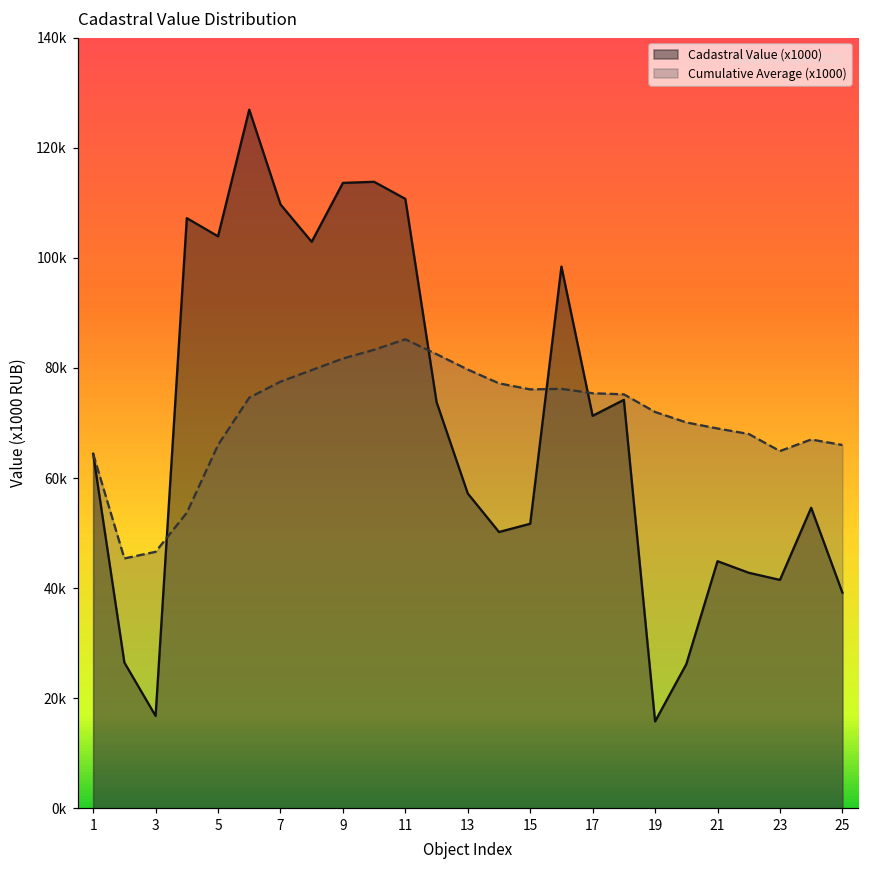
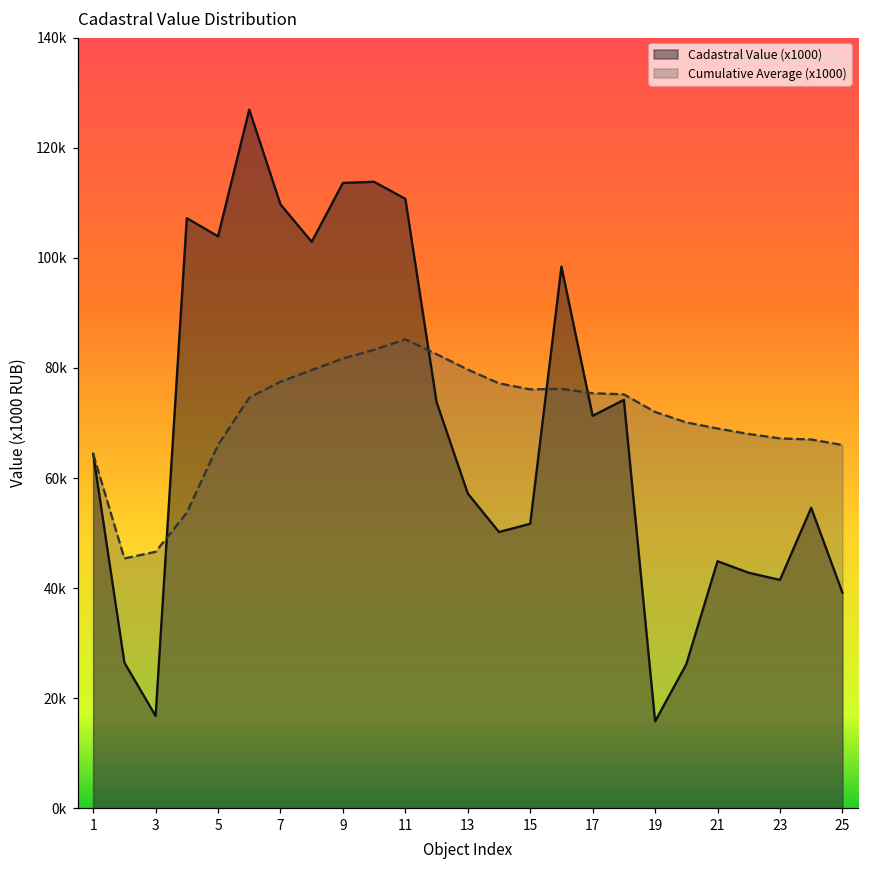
  {
    "Cadastral Value (x1000)": {
      "3": 17000,
      "5": 104000,
      "7": 110000,
      "9": 114000,
      "11": 111000,
      "13": 57000,
      "15": 52000,
      "17": 71000,
      "19": 16000,
      "21": 45000,
      "23": 42000,
      "25": 39000
    },
    "Cumulative Average (x1000)": {
      "3": 47000,
      "5": 66000,
      "7": 78000,
      "9": 82000,
      "11": 85000,
      "13": 80000,
      "15": 76000,
      "17": 75000,
      "19": 72000,
      "21": 69000,
-     "23": 65000,
+     "23": 67000,
      "25": 66000
    }
  }
